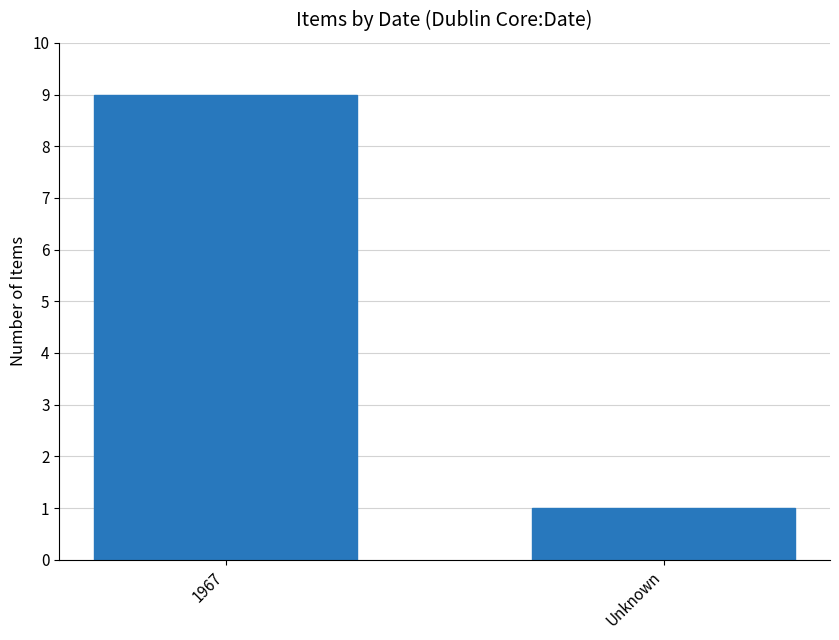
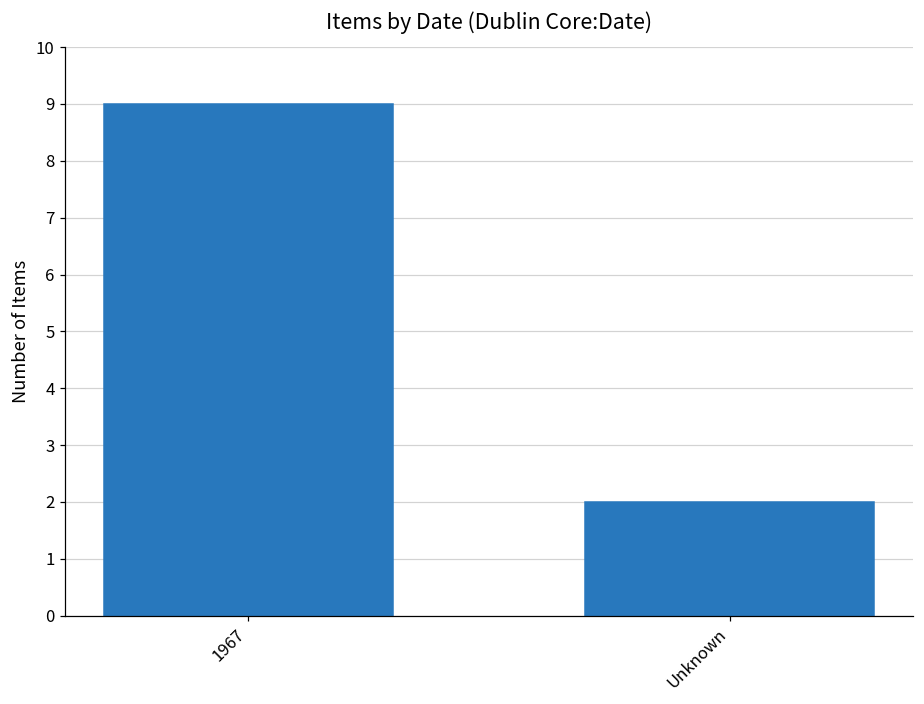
  {
    "1967": 9,
-   "Unknown": 1
+   "Unknown": 2
  }
